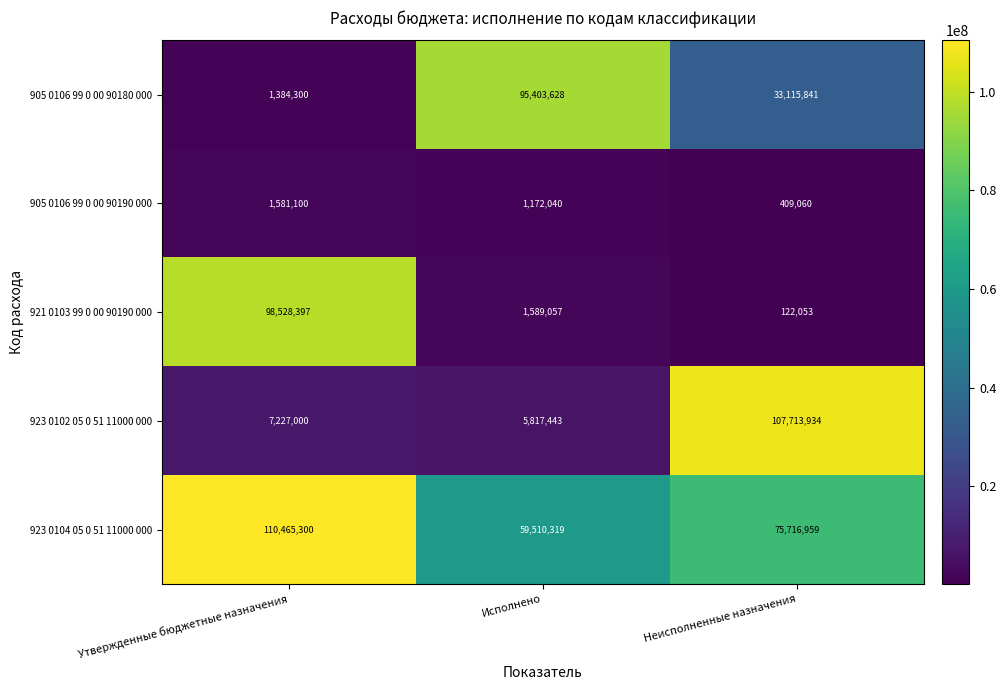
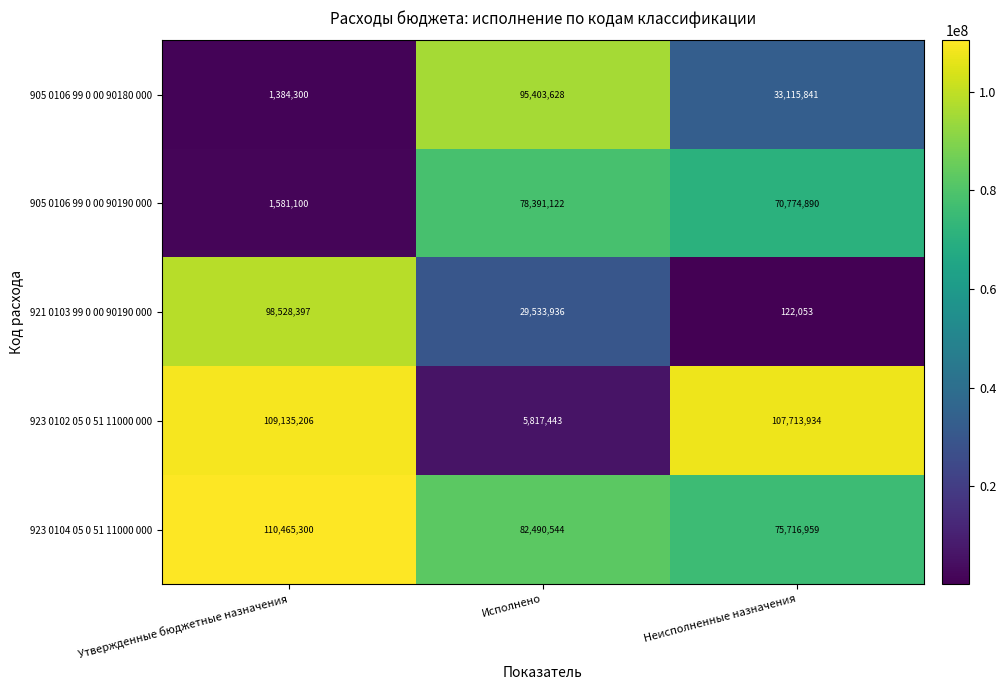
  {
    "905 0106 99 0 00 90180 000": {
      "Утвержденные бюджетные назначения": "1,384,300",
      "Исполнено": "95,403,628",
      "Неисполненные назначения": "33,115,841"
    },
    "905 0106 99 0 00 90190 000": {
      "Утвержденные бюджетные назначения": "1,581,100",
-     "Исполнено": "1,172,040",
-     "Неисполненные назначения": "409,060"
+     "Исполнено": "78,391,122",
+     "Неисполненные назначения": "70,774,890"
    },
    "921 0103 99 0 00 90190 000": {
      "Утвержденные бюджетные назначения": "98,528,397",
-     "Исполнено": "1,589,057",
+     "Исполнено": "29,533,936",
      "Неисполненные назначения": "122,053"
    },
    "923 0102 05 0 51 11000 000": {
-     "Утвержденные бюджетные назначения": "7,227,000",
+     "Утвержденные бюджетные назначения": "109,135,206",
      "Исполнено": "5,817,443",
      "Неисполненные назначения": "107,713,934"
    },
    "923 0104 05 0 51 11000 000": {
      "Утвержденные бюджетные назначения": "110,465,300",
-     "Исполнено": "59,510,319",
+     "Исполнено": "82,490,544",
      "Неисполненные назначения": "75,716,959"
    }
  }
